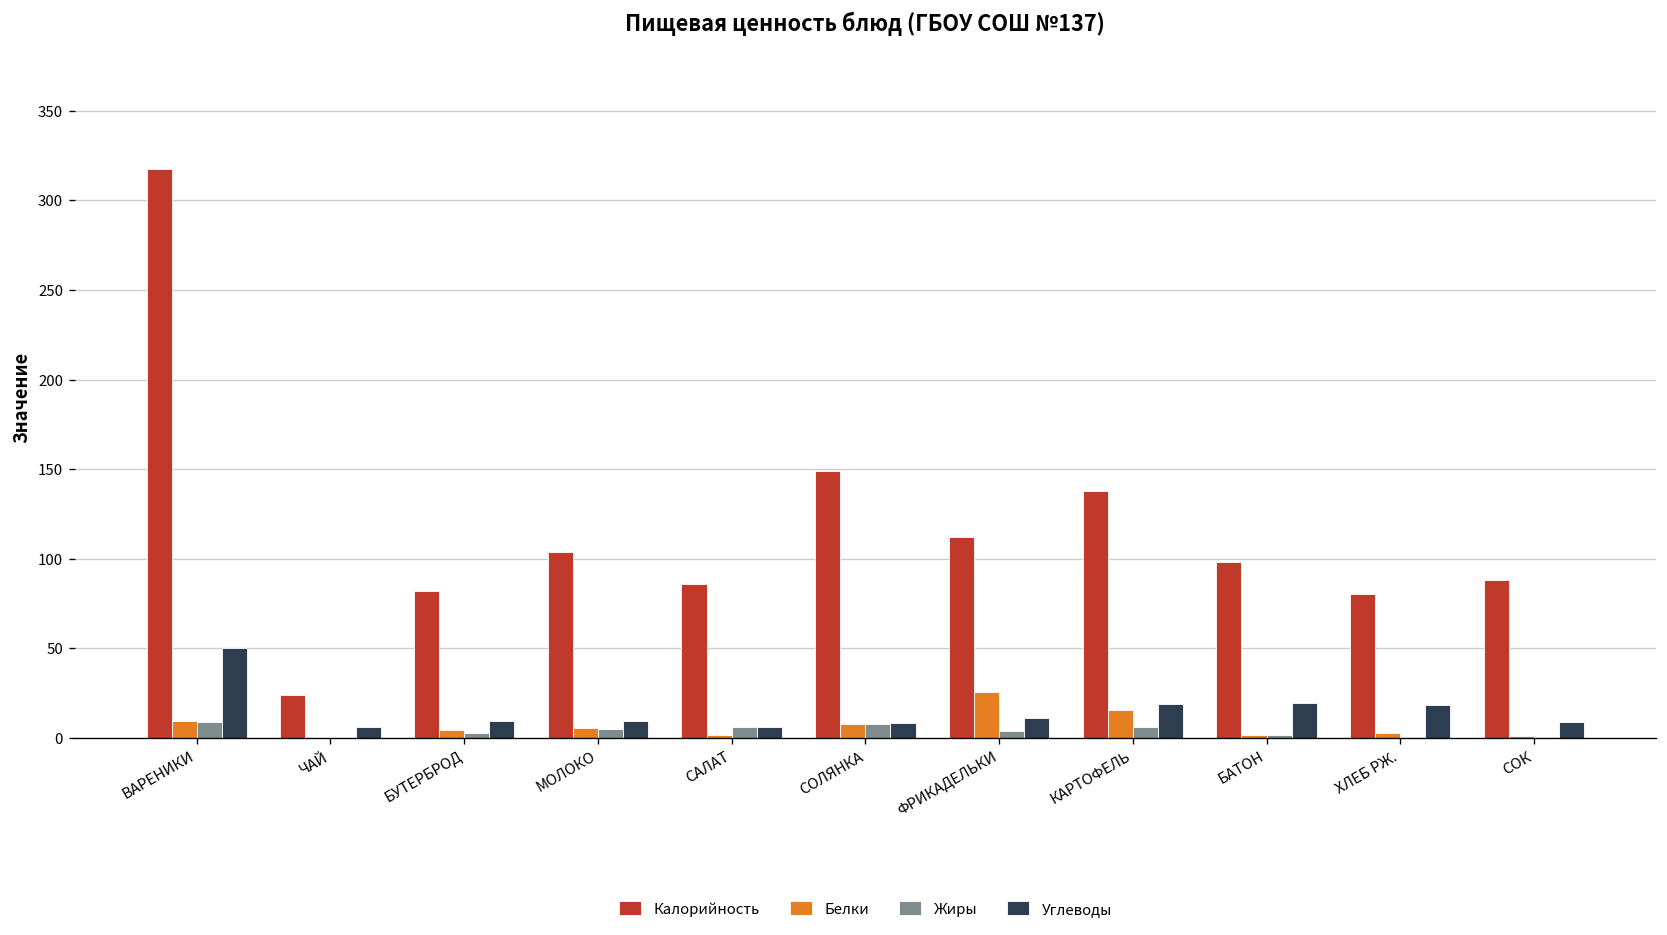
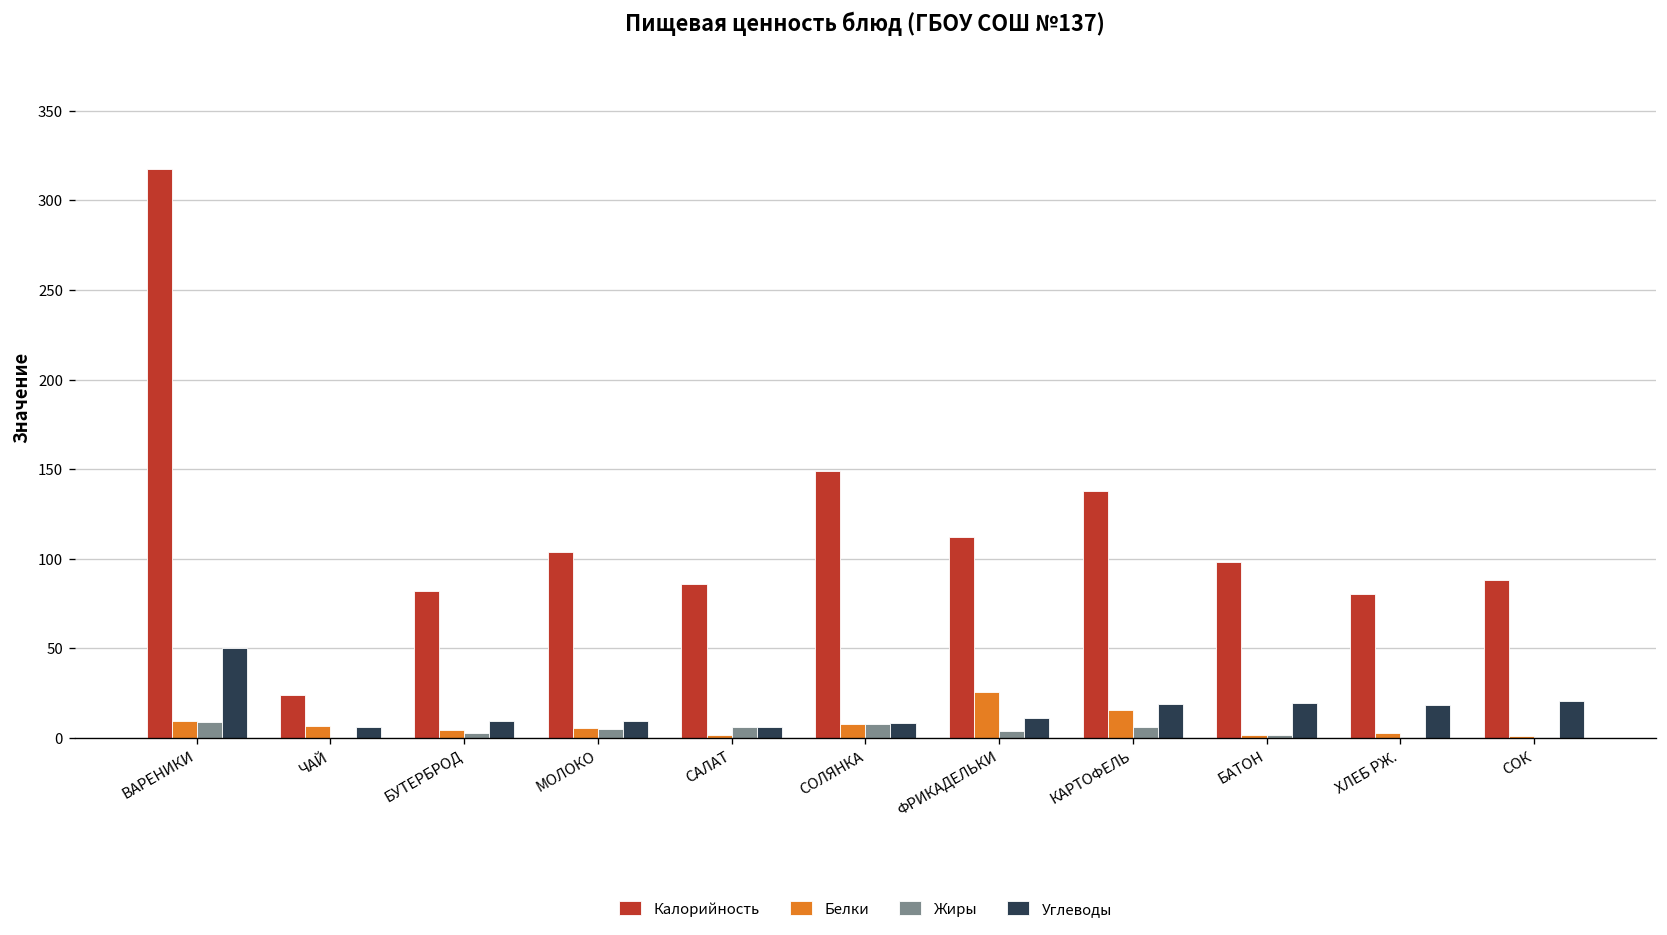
  {
    "Калорийность": {
      "ВАРЕНИКИ": 317,
      "ЧАЙ": 24,
      "БУТЕРБРОД": 82,
      "МОЛОКО": 104,
      "САЛАТ": 86,
      "СОЛЯНКА": 149,
      "ФРИКАДЕЛЬКИ": 112,
      "КАРТОФЕЛЬ": 138,
      "БАТОН": 98,
      "ХЛЕБ РЖ.": 81,
      "СОК": 88
    },
    "Белки": {
      "ВАРЕНИКИ": 9,
-     "ЧАЙ": 0,
+     "ЧАЙ": 7,
      "БУТЕРБРОД": 4,
      "МОЛОКО": 6,
      "СОЛЯНКА": 7,
      "ФРИКАДЕЛЬКИ": 26,
      "КАРТОФЕЛЬ": 15,
      "ХЛЕБ РЖ.": 3
    },
    "Жиры": {
      "ВАРЕНИКИ": 9,
      "ЧАЙ": 0,
      "БУТЕРБРОД": 3,
      "МОЛОКО": 5,
      "САЛАТ": 6,
      "СОЛЯНКА": 8,
      "ФРИКАДЕЛЬКИ": 4,
      "КАРТОФЕЛЬ": 6
    },
    "Углеводы": {
      "ВАРЕНИКИ": 50,
      "ЧАЙ": 6,
      "БУТЕРБРОД": 10,
      "МОЛОКО": 9,
      "САЛАТ": 6,
      "СОЛЯНКА": 8,
      "ФРИКАДЕЛЬКИ": 11,
      "КАРТОФЕЛЬ": 19,
      "БАТОН": 20,
      "ХЛЕБ РЖ.": 18,
-     "СОК": 9
+     "СОК": 21
    }
  }
